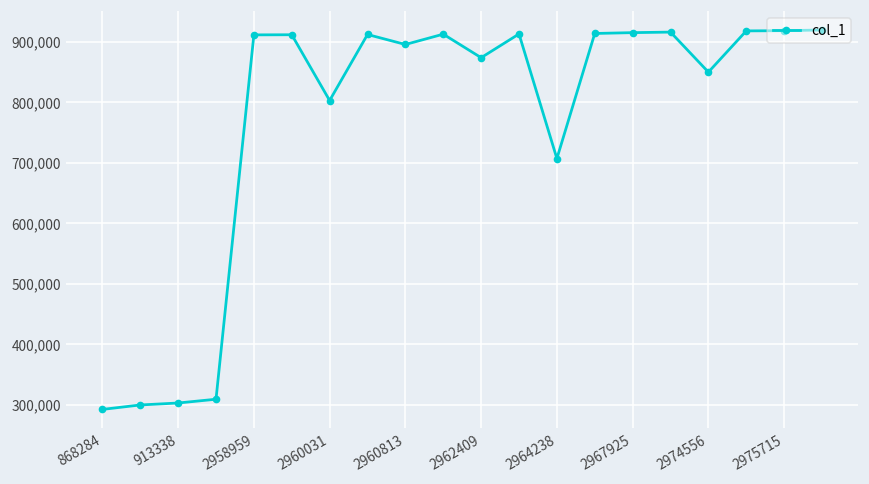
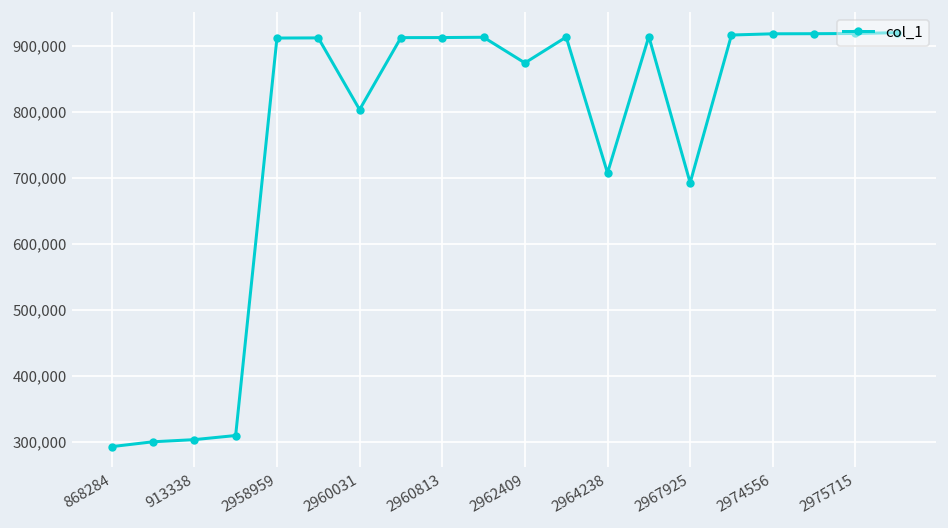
  {
    "868284": "290,000",
    "913338": "300,000",
    "2958959": "910,000",
    "2960031": "800,000",
-   "2960813": "900,000",
+   "2960813": "910,000",
    "2962409": "870,000",
    "2964238": "710,000",
-   "2967925": "920,000",
-   "2974556": "850,000"
+   "2967925": "690,000",
+   "2974556": "920,000"
  }
